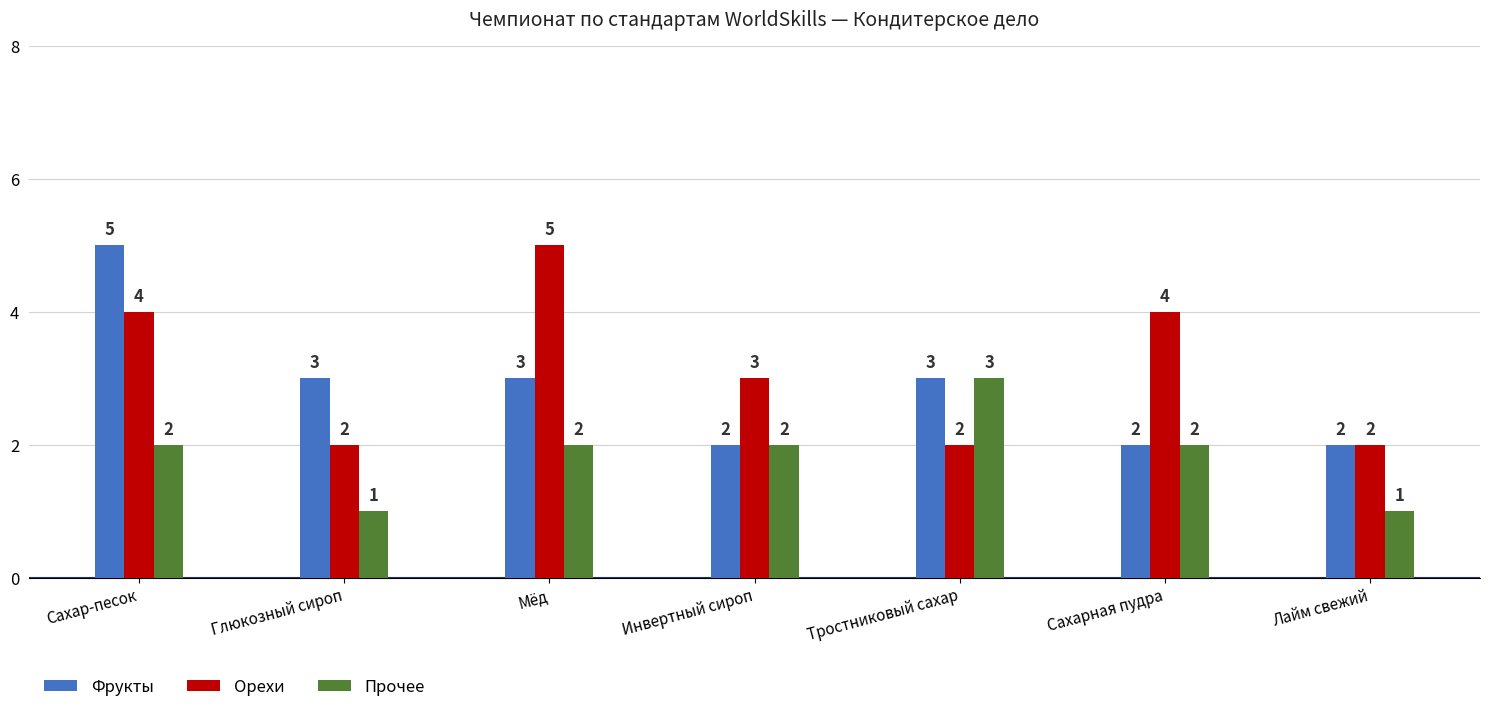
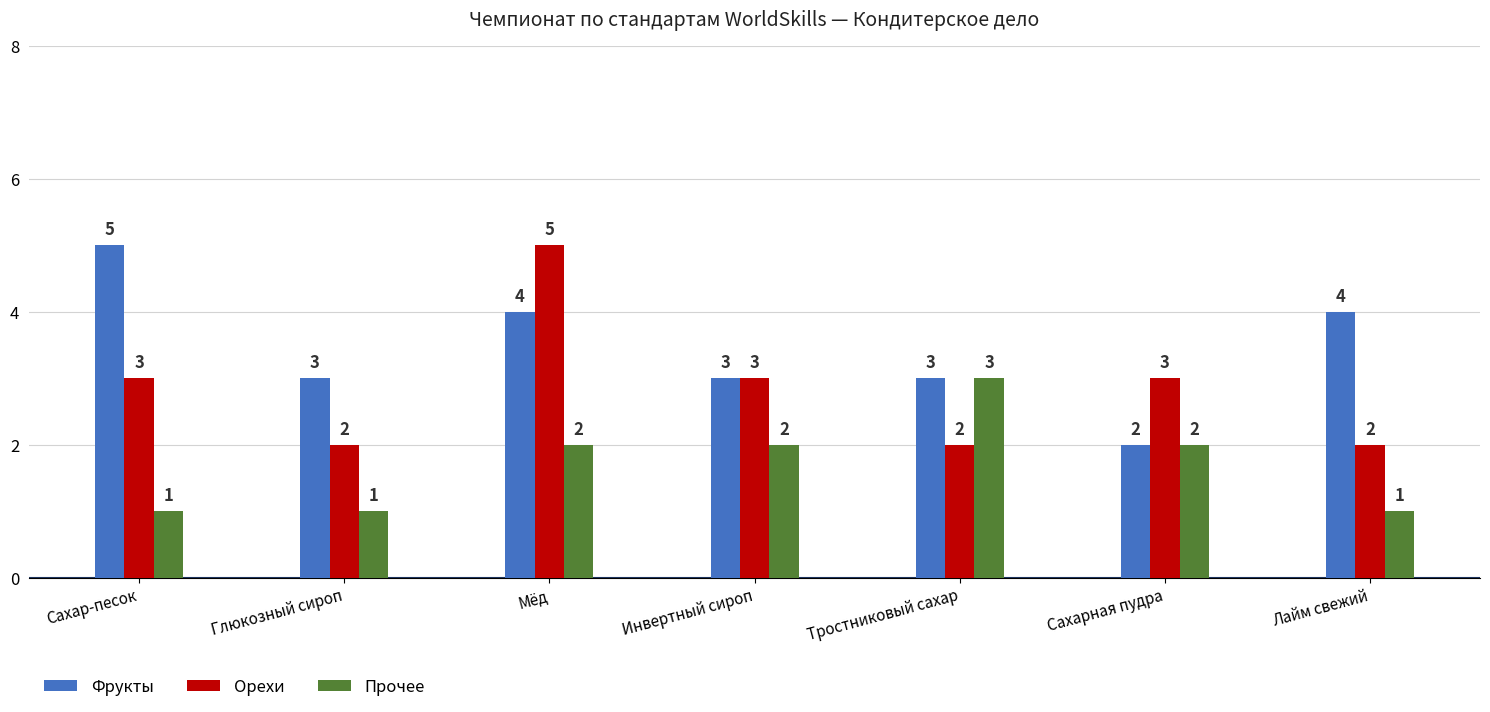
  {
    "Фрукты": {
      "Сахар-песок": 5,
      "Глюкозный сироп": 3,
-     "Мёд": 3,
-     "Инвертный сироп": 2,
+     "Мёд": 4,
+     "Инвертный сироп": 3,
      "Тростниковый сахар": 3,
      "Сахарная пудра": 2,
-     "Лайм свежий": 2
+     "Лайм свежий": 4
    },
    "Орехи": {
-     "Сахар-песок": 4,
+     "Сахар-песок": 3,
      "Глюкозный сироп": 2,
      "Мёд": 5,
      "Инвертный сироп": 3,
      "Тростниковый сахар": 2,
-     "Сахарная пудра": 4,
+     "Сахарная пудра": 3,
      "Лайм свежий": 2
    },
    "Прочее": {
-     "Сахар-песок": 2,
+     "Сахар-песок": 1,
      "Глюкозный сироп": 1,
      "Мёд": 2,
      "Инвертный сироп": 2,
      "Тростниковый сахар": 3,
      "Сахарная пудра": 2,
      "Лайм свежий": 1
    }
  }
